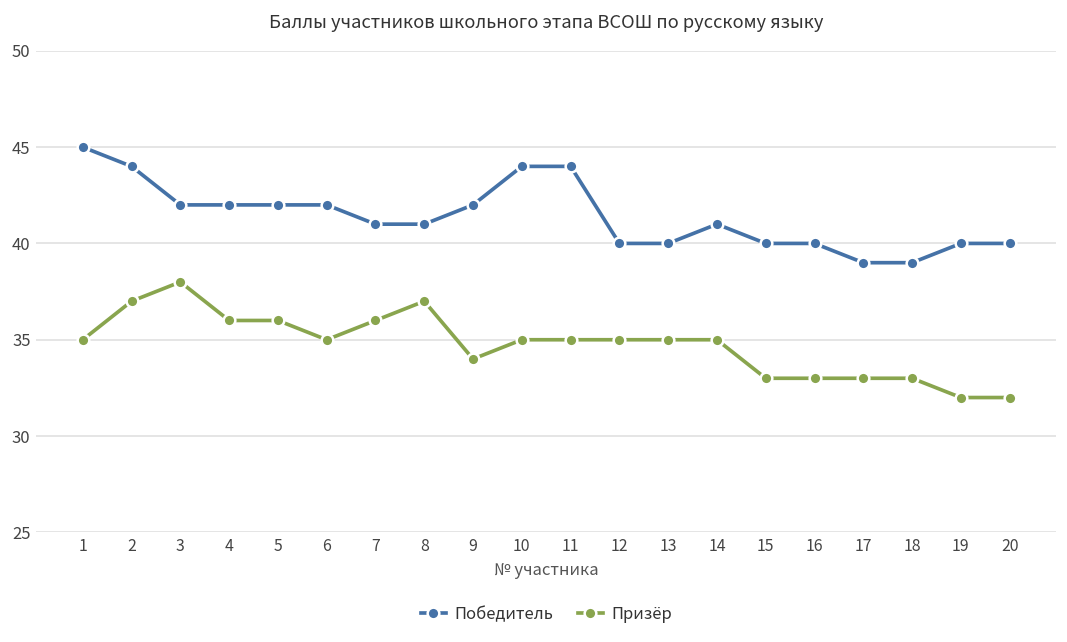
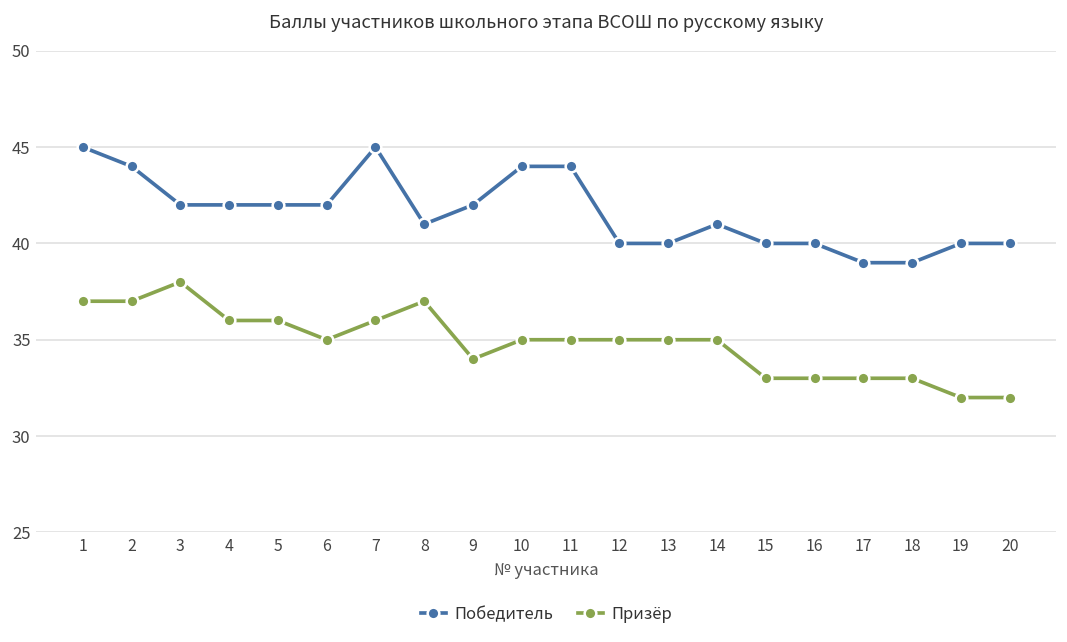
  {
    "Победитель": {
      "1": 45,
      "2": 44,
      "3": 42,
      "4": 42,
      "5": 42,
      "6": 42,
-     "7": 41,
+     "7": 45,
      "8": 41,
      "9": 42,
      "10": 44,
      "11": 44,
      "12": 40,
      "13": 40,
      "14": 41,
      "15": 40,
      "16": 40,
      "17": 39,
      "18": 39,
      "19": 40,
      "20": 40
    },
    "Призёр": {
-     "1": 35,
+     "1": 37,
      "2": 37,
      "3": 38,
      "4": 36,
      "5": 36,
      "6": 35,
      "7": 36,
      "8": 37,
      "9": 34,
      "10": 35,
      "11": 35,
      "12": 35,
      "13": 35,
      "14": 35,
      "15": 33,
      "16": 33,
      "17": 33,
      "18": 33,
      "19": 32,
      "20": 32
    }
  }
